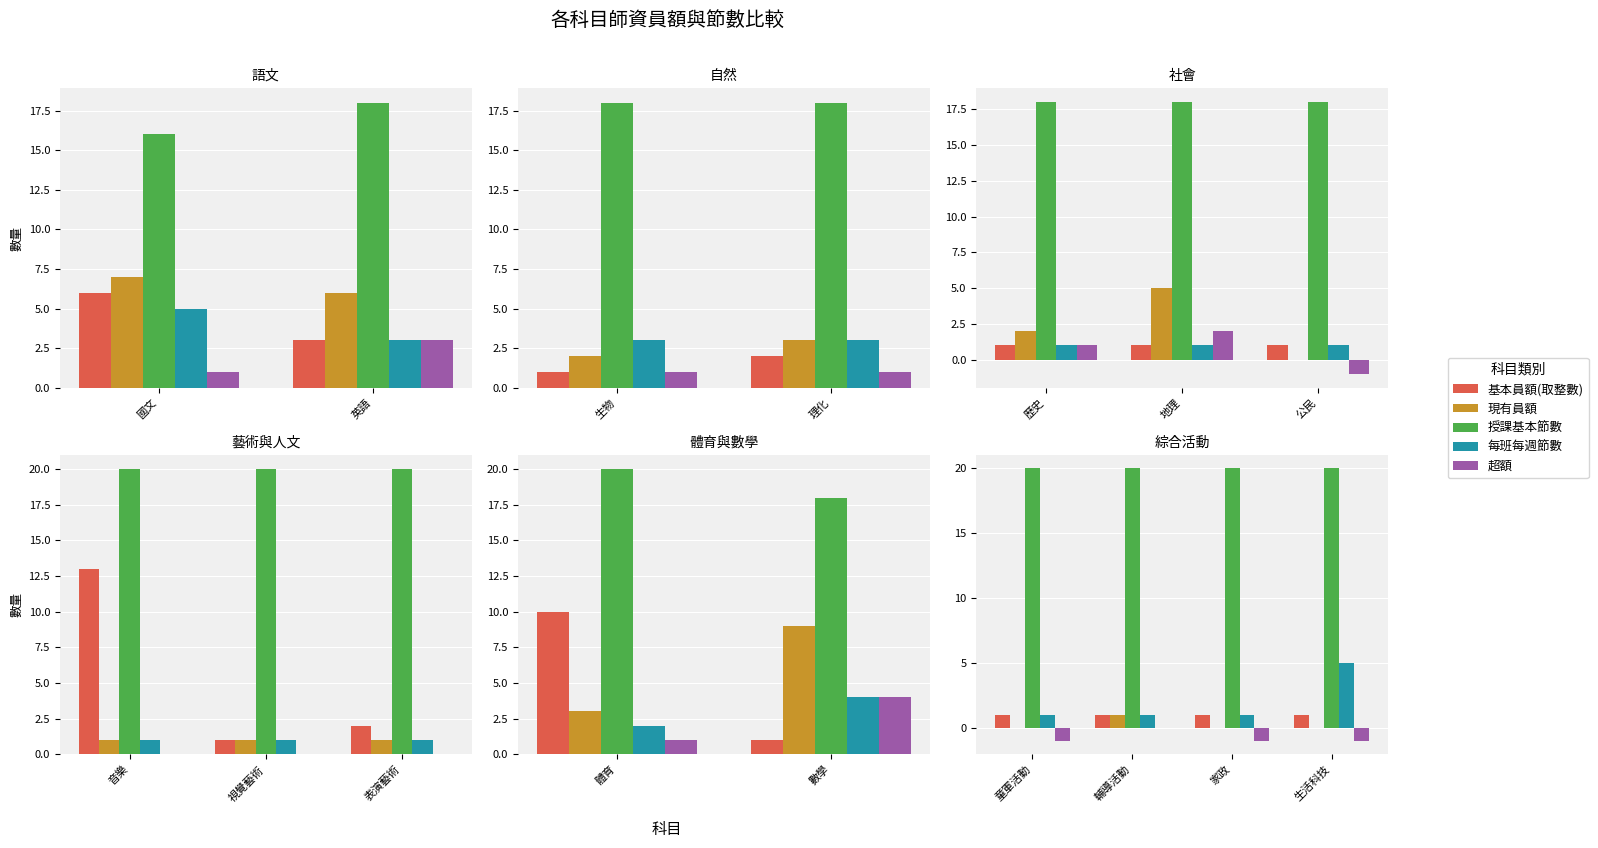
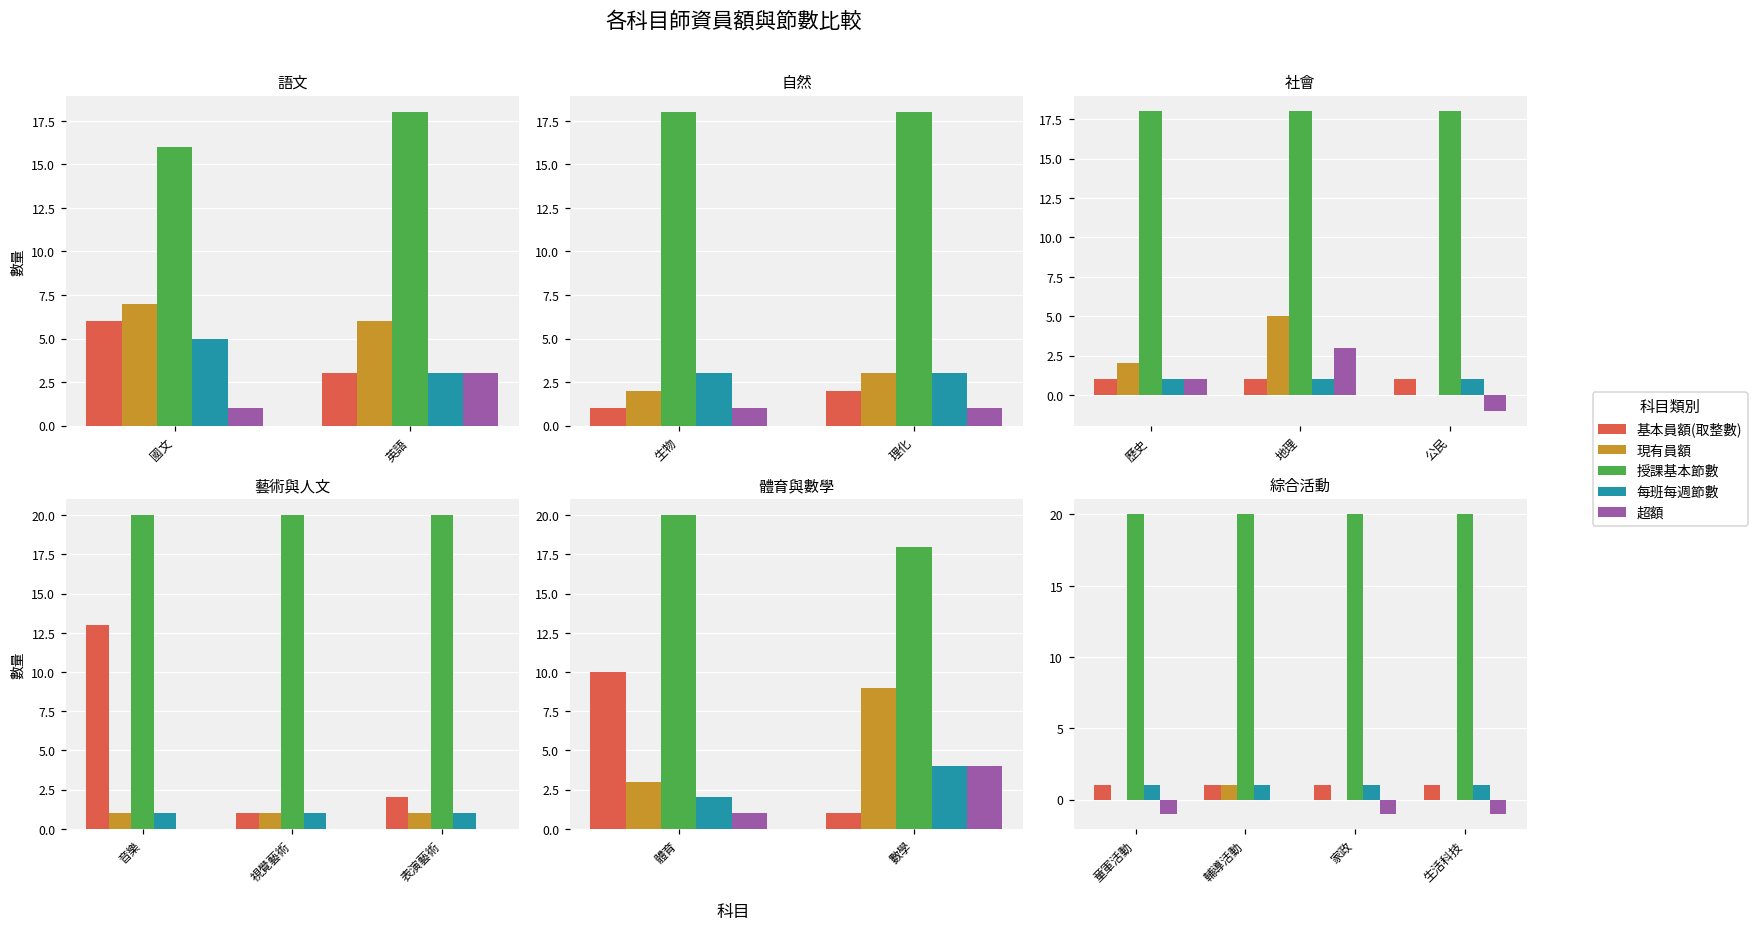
  {
    "語文": {
      "基本員額(取整數)": {
        "國文": 6.0,
        "英語": 3.0
      },
      "現有員額": {
        "國文": 7.0,
        "英語": 6.0
      },
      "授課基本節數": {
        "國文": 16.0,
        "英語": 18.0
      },
      "每班每週節數": {
        "國文": 5.0,
        "英語": 3.0
      },
      "超額": {
        "國文": 1.0,
        "英語": 3.0
      }
    },
    "自然": {
      "基本員額(取整數)": {
        "生物": 1.0,
        "理化": 2.0
      },
      "現有員額": {
        "生物": 2.0,
        "理化": 3.0
      },
      "授課基本節數": {
        "生物": 18.0,
        "理化": 18.0
      },
      "每班每週節數": {
        "生物": 3.0,
        "理化": 3.0
      },
      "超額": {
        "生物": 1.0,
        "理化": 1.0
      }
    },
    "社會": {
      "基本員額(取整數)": {
        "歷史": 1,
        "地理": 1,
        "公民": 1
      },
      "現有員額": {
        "歷史": 2,
        "地理": 5,
        "公民": 0
      },
      "授課基本節數": {
        "歷史": 18,
        "地理": 18,
        "公民": 18
      },
      "每班每週節數": {
        "歷史": 1,
        "地理": 1,
        "公民": 1
      },
      "超額": {
        "歷史": 1,
-       "地理": 2,
+       "地理": 3,
        "公民": -1
      }
    },
    "藝術與人文": {
      "基本員額(取整數)": {
        "音樂": 13.0,
        "視覺藝術": 1.0,
        "表演藝術": 2.0
      },
      "現有員額": {
        "音樂": 1.0,
        "視覺藝術": 1.0,
        "表演藝術": 1.0
      },
      "授課基本節數": {
        "音樂": 20.0,
        "視覺藝術": 20.0,
        "表演藝術": 20.0
      },
      "每班每週節數": {
        "音樂": 1.0,
        "視覺藝術": 1.0,
        "表演藝術": 1.0
      },
      "超額": {
        "音樂": 0.0,
        "視覺藝術": 0.0,
        "表演藝術": 0.0
      }
    },
    "體育與數學": {
      "基本員額(取整數)": {
        "體育": 10.0,
        "數學": 1.0
      },
      "現有員額": {
        "體育": 3.0,
        "數學": 9.0
      },
      "授課基本節數": {
        "體育": 20.0,
        "數學": 18.0
      },
      "每班每週節數": {
        "體育": 2.0,
        "數學": 4.0
      },
      "超額": {
        "體育": 1.0,
        "數學": 4.0
      }
    },
    "綜合活動": {
      "基本員額(取整數)": {
        "童軍活動": 1,
        "輔導活動": 1,
        "家政": 1,
        "生活科技": 1
      },
      "現有員額": {
        "童軍活動": 0,
        "輔導活動": 1,
        "家政": 0,
        "生活科技": 0
      },
      "授課基本節數": {
        "童軍活動": 20,
        "輔導活動": 20,
        "家政": 20,
        "生活科技": 20
      },
      "每班每週節數": {
        "童軍活動": 1,
        "輔導活動": 1,
        "家政": 1,
-       "生活科技": 5
+       "生活科技": 1
      },
      "超額": {
        "童軍活動": -1,
        "輔導活動": 0,
        "家政": -1,
        "生活科技": -1
      }
    }
  }
